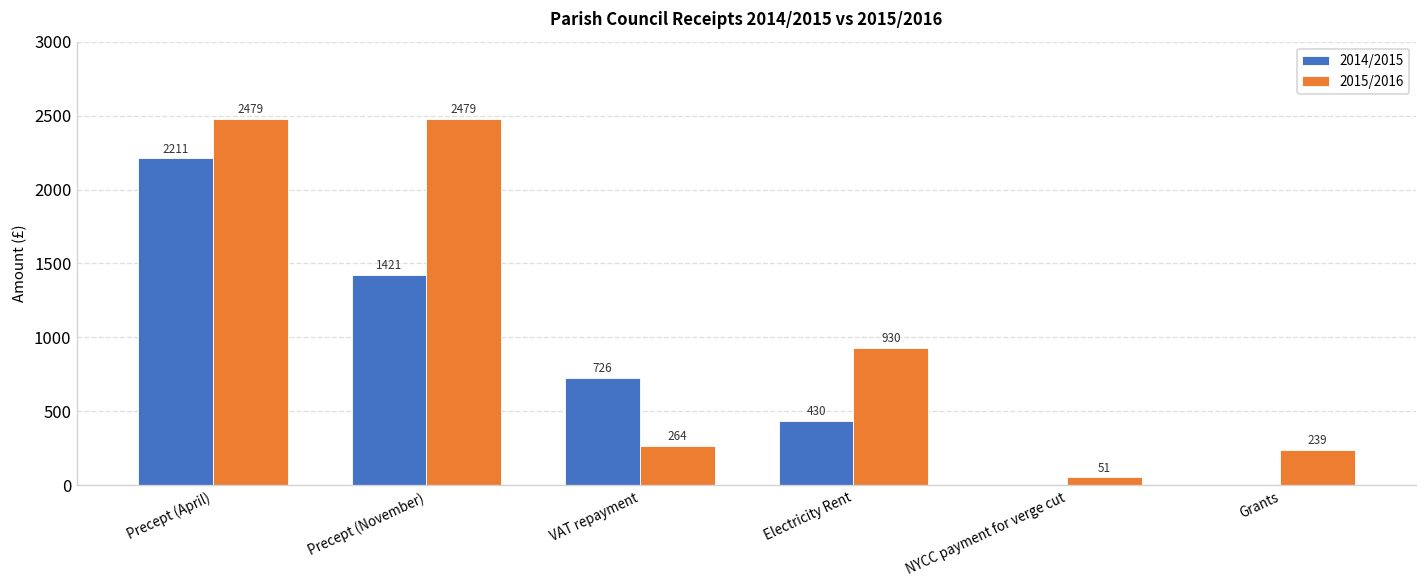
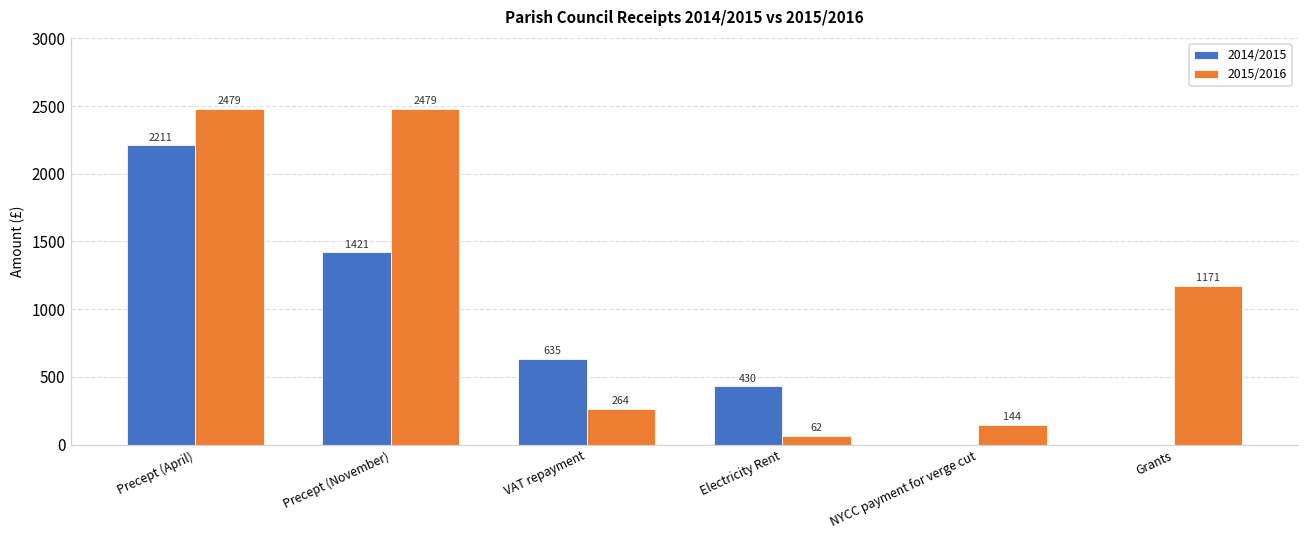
  {
    "2014/2015": {
      "Precept (April)": 2211,
      "Precept (November)": 1421,
-     "VAT repayment": 726,
+     "VAT repayment": 635,
      "Electricity Rent": 430
    },
    "2015/2016": {
      "Precept (April)": 2479,
      "Precept (November)": 2479,
      "VAT repayment": 264,
-     "Electricity Rent": 930,
-     "NYCC payment for verge cut": 51,
-     "Grants": 239
+     "Electricity Rent": 62,
+     "NYCC payment for verge cut": 144,
+     "Grants": 1171
    }
  }
